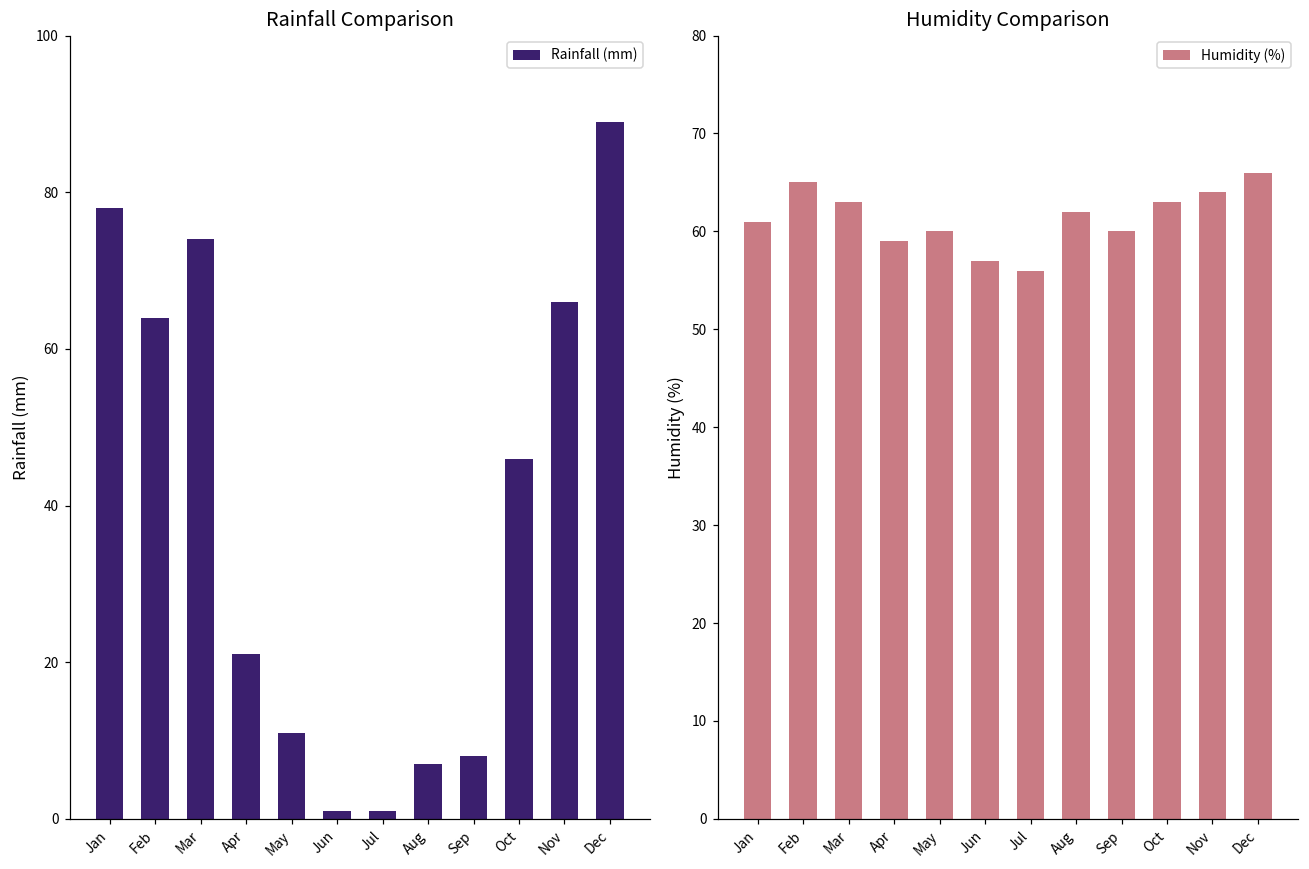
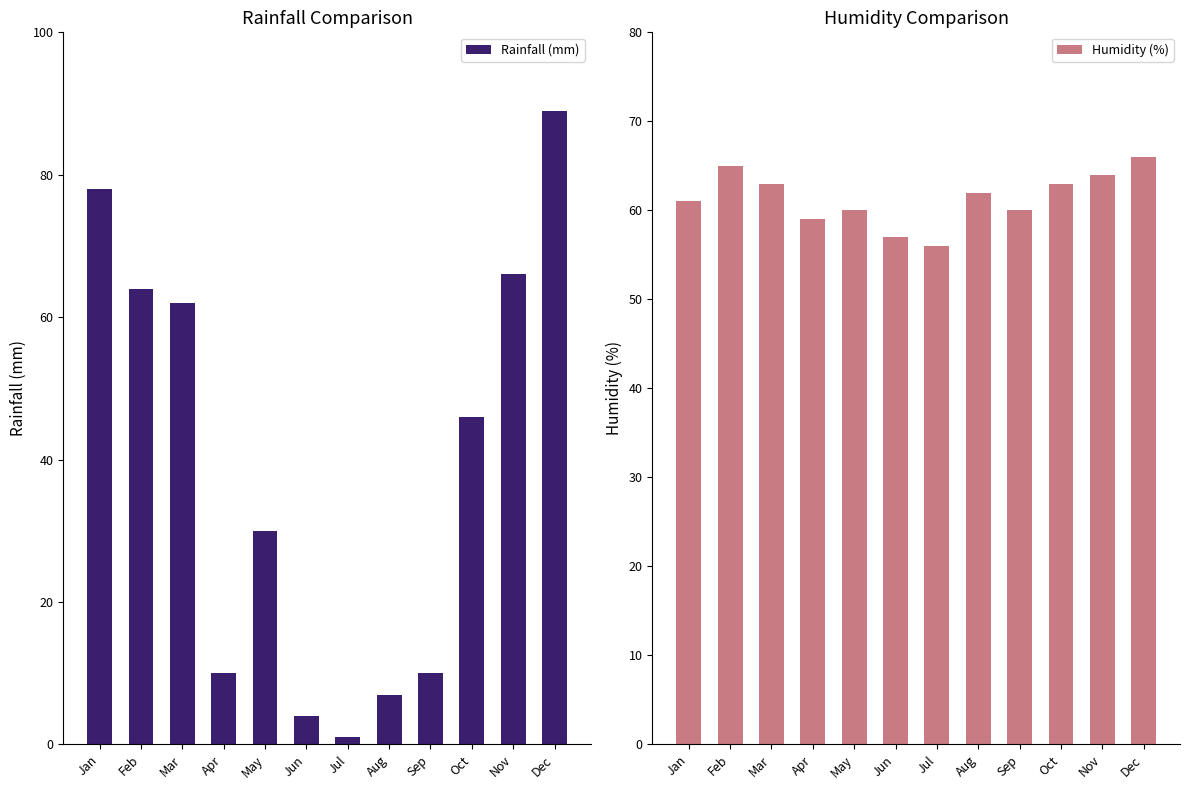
  {
    "Rainfall Comparison": {
      "Jan": 78,
      "Feb": 64,
-     "Mar": 74,
-     "Apr": 21,
-     "May": 11,
-     "Jun": 1,
+     "Mar": 62,
+     "Apr": 10,
+     "May": 30,
+     "Jun": 4,
      "Jul": 1,
      "Aug": 7,
-     "Sep": 8,
+     "Sep": 10,
      "Oct": 46,
      "Nov": 66,
      "Dec": 89
    },
    "Humidity Comparison": {
      "Jan": 61,
      "Feb": 65,
      "Mar": 63,
      "Apr": 59,
      "May": 60,
      "Jun": 57,
      "Jul": 56,
      "Aug": 62,
      "Sep": 60,
      "Oct": 63,
      "Nov": 64,
      "Dec": 66
    }
  }
